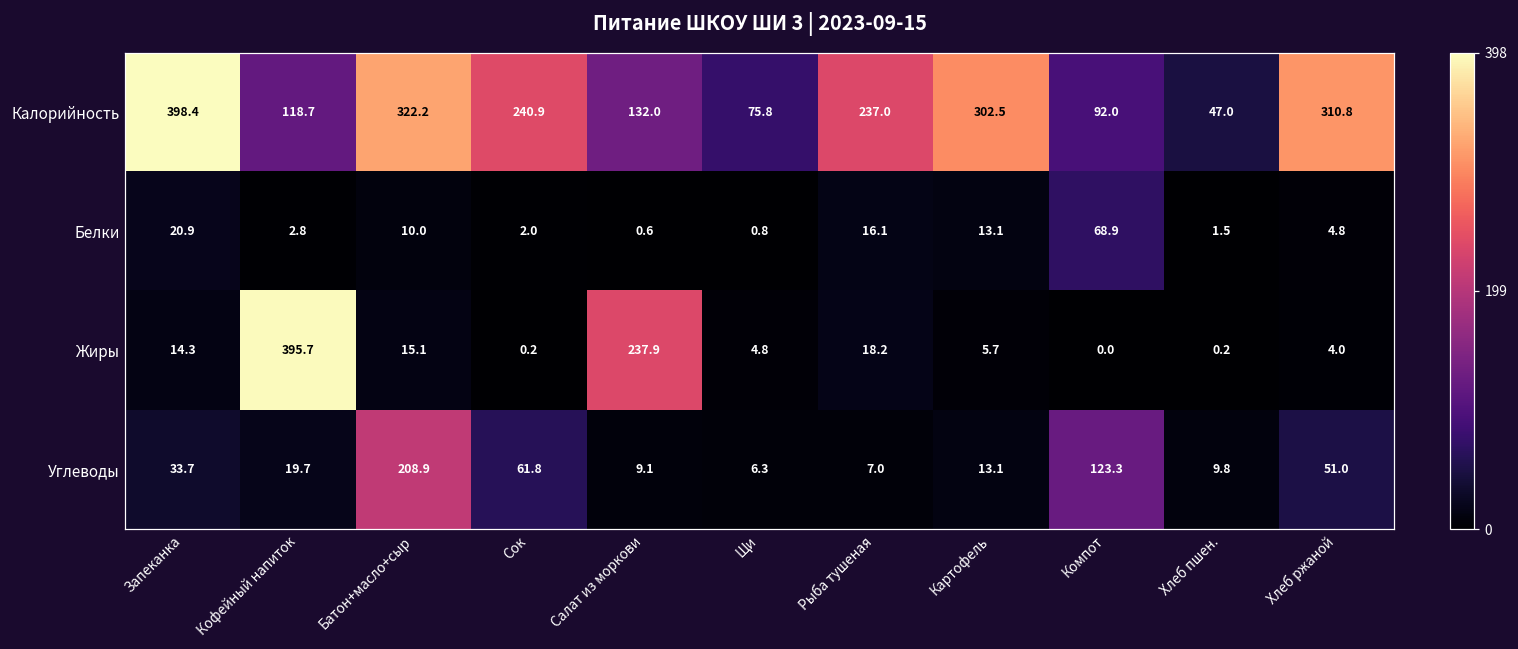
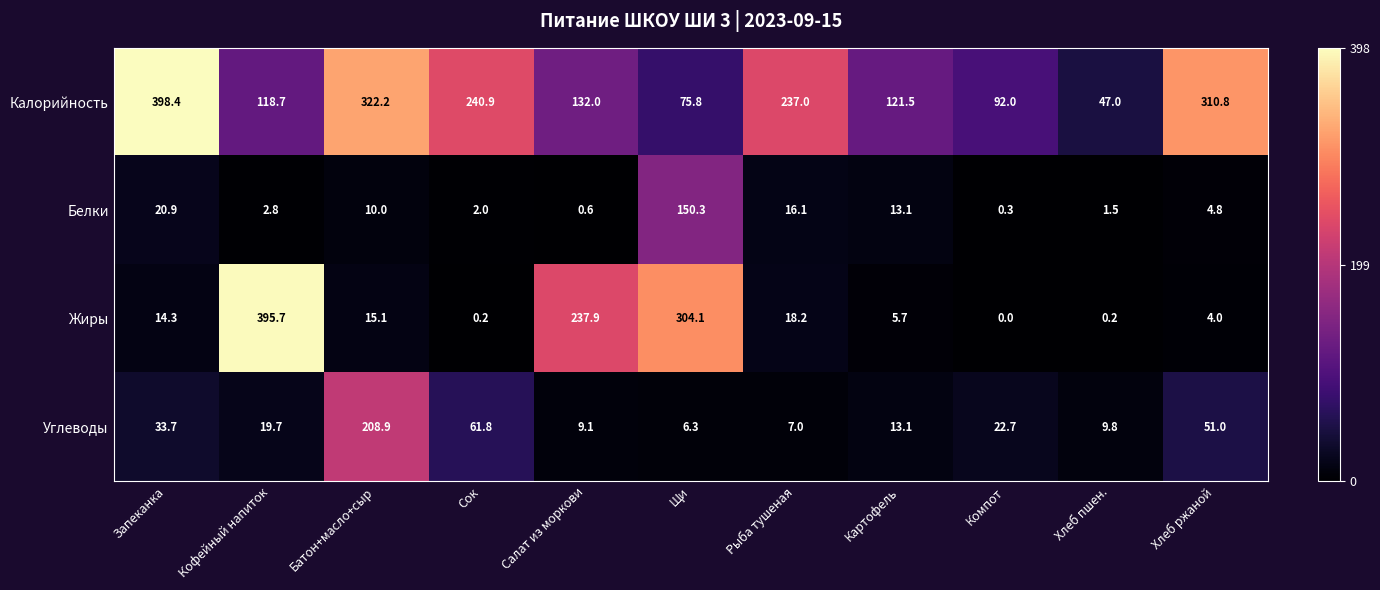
  {
    "Калорийность": {
      "Запеканка": 398.4,
      "Кофейный напиток": 118.7,
      "Батон+масло+сыр": 322.2,
      "Сок": 240.9,
      "Салат из моркови": 132.0,
      "Щи": 75.8,
      "Рыба тушеная": 237.0,
-     "Картофель": 302.5,
+     "Картофель": 121.5,
      "Компот": 92.0,
      "Хлеб пшен.": 47.0,
      "Хлеб ржаной": 310.8
    },
    "Белки": {
      "Запеканка": 20.9,
      "Кофейный напиток": 2.8,
      "Батон+масло+сыр": 10.0,
      "Сок": 2.0,
      "Салат из моркови": 0.6,
-     "Щи": 0.8,
+     "Щи": 150.3,
      "Рыба тушеная": 16.1,
      "Картофель": 13.1,
-     "Компот": 68.9,
+     "Компот": 0.3,
      "Хлеб пшен.": 1.5,
      "Хлеб ржаной": 4.8
    },
    "Жиры": {
      "Запеканка": 14.3,
      "Кофейный напиток": 395.7,
      "Батон+масло+сыр": 15.1,
      "Сок": 0.2,
      "Салат из моркови": 237.9,
-     "Щи": 4.8,
+     "Щи": 304.1,
      "Рыба тушеная": 18.2,
      "Картофель": 5.7,
      "Компот": 0.0,
      "Хлеб пшен.": 0.2,
      "Хлеб ржаной": 4.0
    },
    "Углеводы": {
      "Запеканка": 33.7,
      "Кофейный напиток": 19.7,
      "Батон+масло+сыр": 208.9,
      "Сок": 61.8,
      "Салат из моркови": 9.1,
      "Щи": 6.3,
      "Рыба тушеная": 7.0,
      "Картофель": 13.1,
-     "Компот": 123.3,
+     "Компот": 22.7,
      "Хлеб пшен.": 9.8,
      "Хлеб ржаной": 51.0
    }
  }
